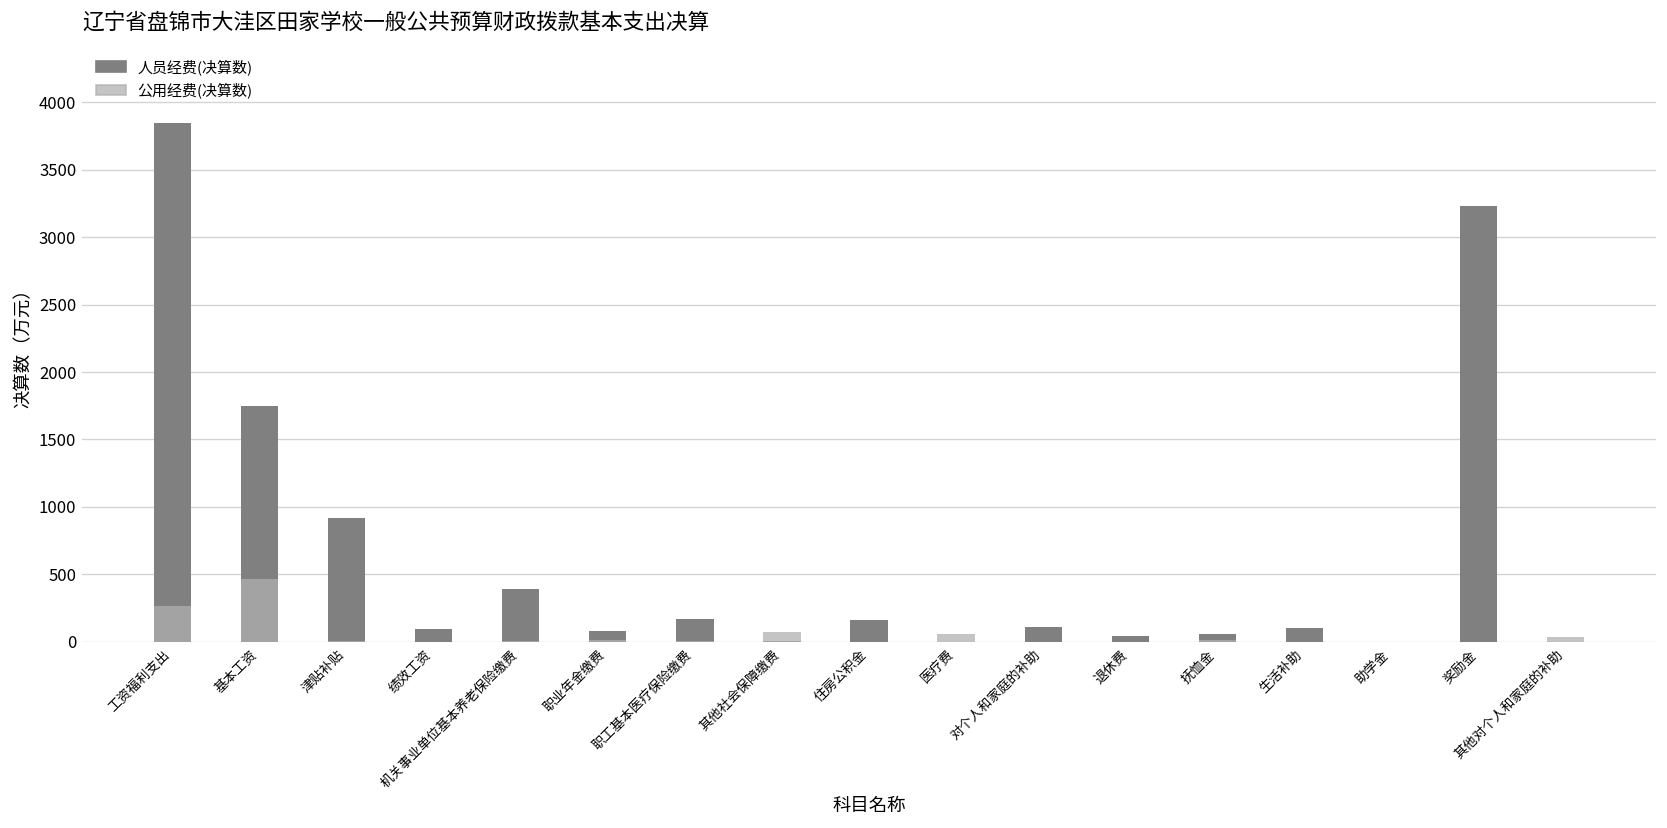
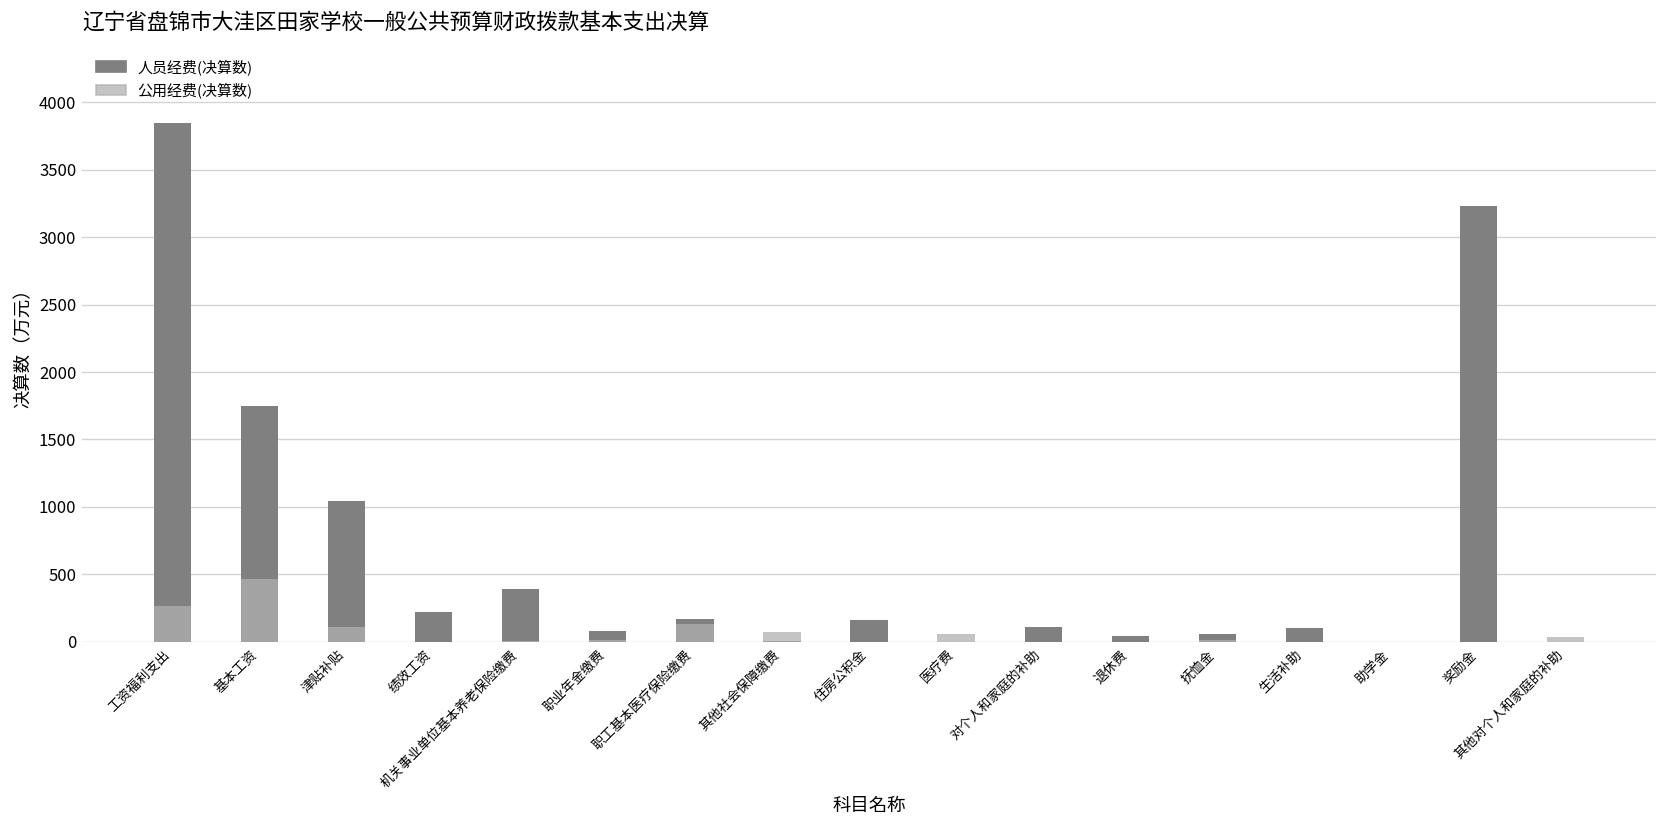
  {
    "人员经费(决算数)": {
      "工资福利支出": 3840,
      "基本工资": 1750,
-     "津贴补贴": 920,
-     "绩效工资": 100,
+     "津贴补贴": 1050,
+     "绩效工资": 220,
      "机关事业单位基本养老保险缴费": 390,
      "职业年金缴费": 80,
      "职工基本医疗保险缴费": 170,
      "住房公积金": 160,
      "对个人和家庭的补助": 110,
      "退休费": 40,
      "抚恤金": 60,
      "生活补助": 100,
      "奖励金": 3230
    },
    "公用经费(决算数)": {
-     "津贴补贴": 0,
-     "职工基本医疗保险缴费": 0,
+     "津贴补贴": 110,
+     "职工基本医疗保险缴费": 130,
      "其他社会保障缴费": 70,
      "医疗费": 60,
      "其他对个人和家庭的补助": 40
    }
  }
